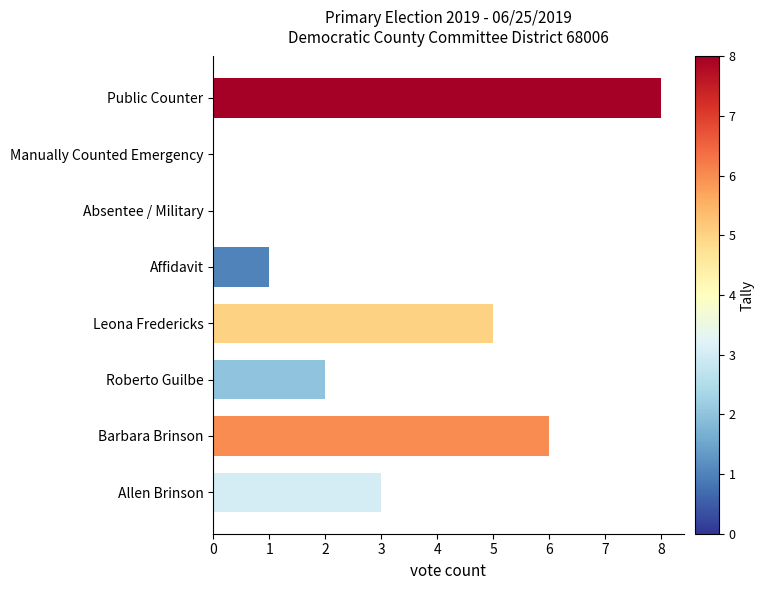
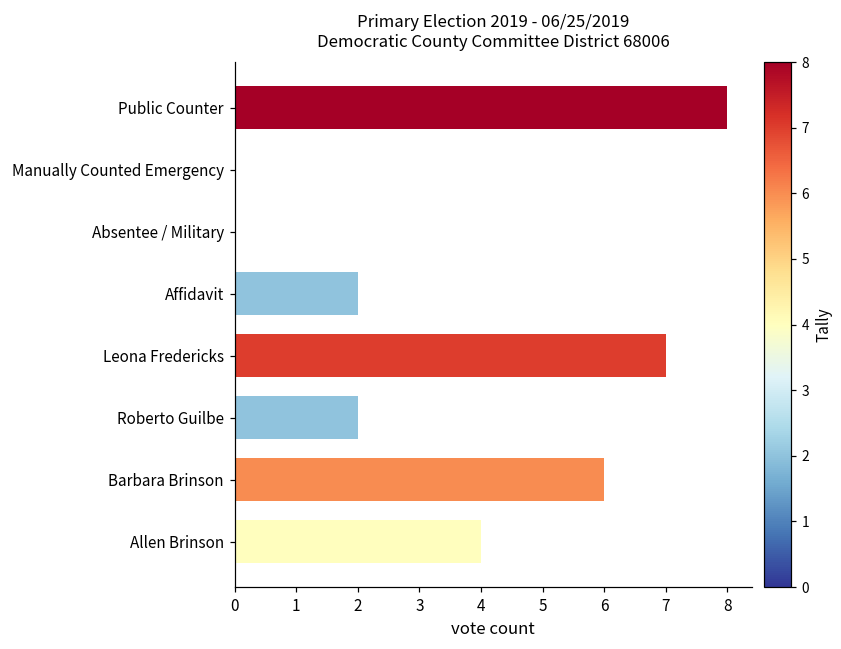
  {
    "Public Counter": 8,
    "Manually Counted Emergency": 0,
    "Absentee / Military": 0,
-   "Affidavit": 1,
-   "Leona Fredericks": 5,
+   "Affidavit": 2,
+   "Leona Fredericks": 7,
    "Roberto Guilbe": 2,
    "Barbara Brinson": 6,
-   "Allen Brinson": 3
+   "Allen Brinson": 4
  }
